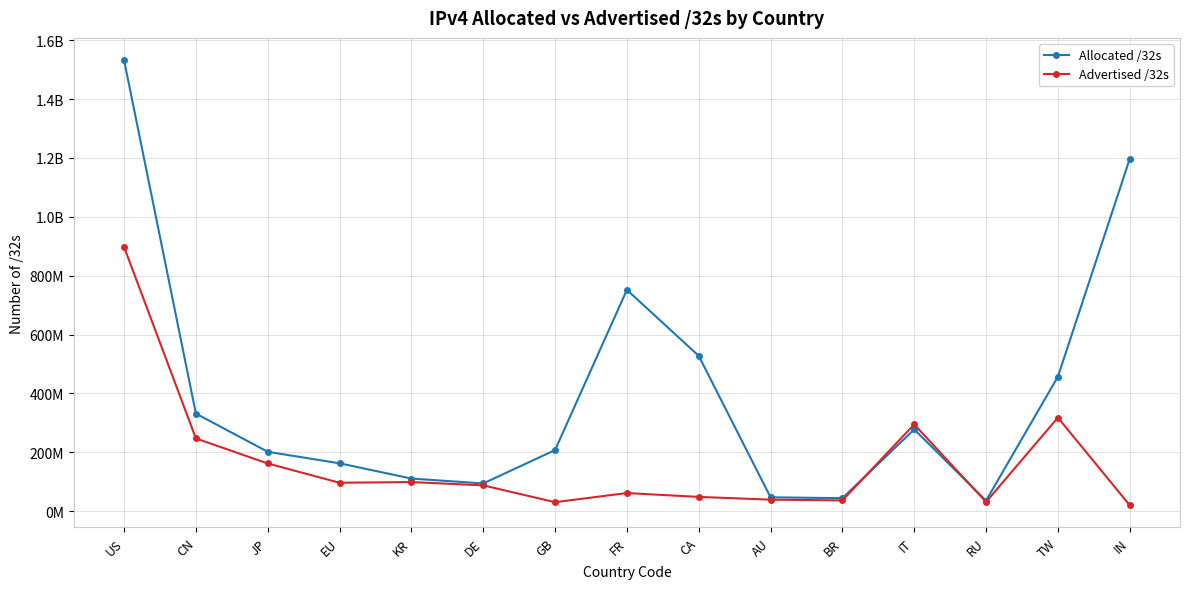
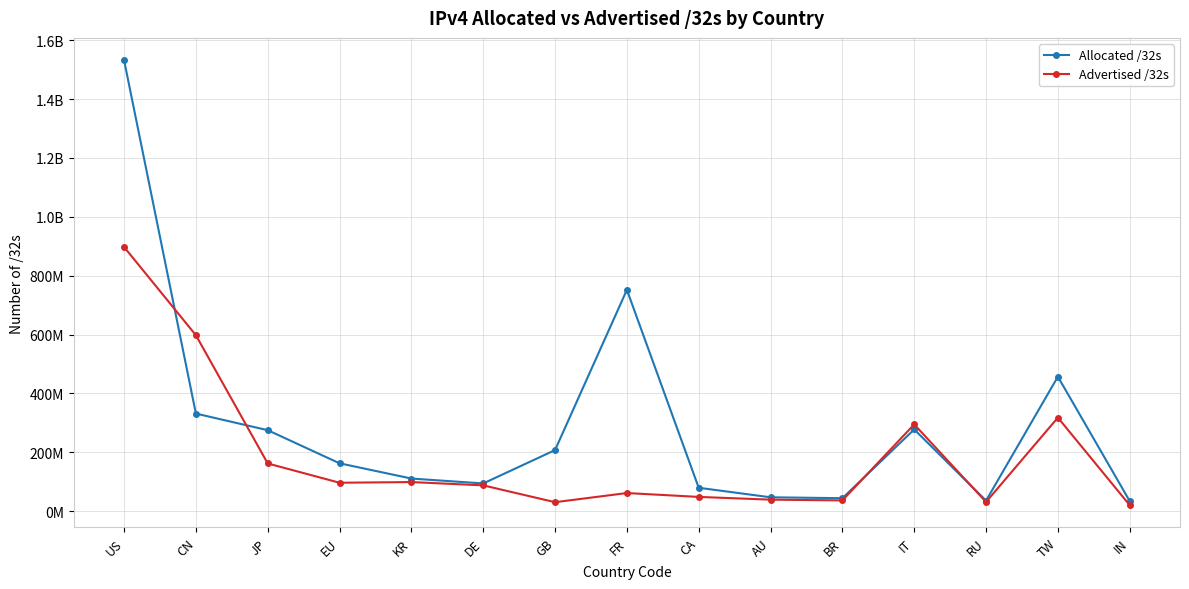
  {
    "Allocated /32s": {
      "US": 1530000000,
      "CN": 330000000,
-     "JP": 200000000,
+     "JP": 280000000,
      "EU": 160000000,
      "KR": 110000000,
      "GB": 210000000,
      "FR": 750000000,
-     "CA": 530000000,
+     "CA": 80000000,
      "IT": 280000000,
      "TW": 460000000,
-     "IN": 1200000000
+     "IN": 30000000
    },
    "Advertised /32s": {
      "US": 900000000,
-     "CN": 250000000,
+     "CN": 600000000,
      "JP": 160000000,
      "EU": 100000000,
      "KR": 100000000,
      "GB": 30000000,
      "FR": 60000000,
      "CA": 50000000,
      "IT": 300000000,
      "TW": 320000000,
      "IN": 20000000
    }
  }
